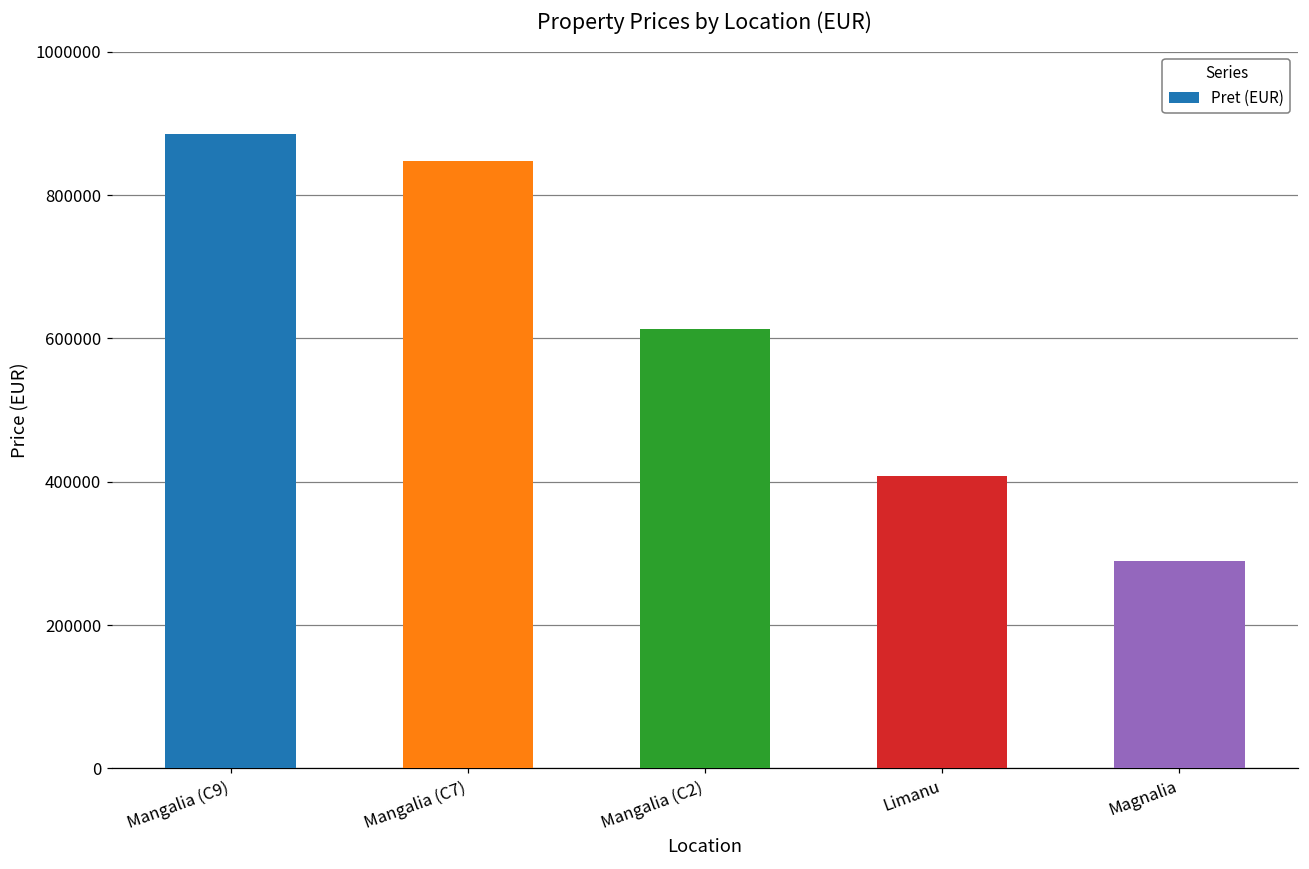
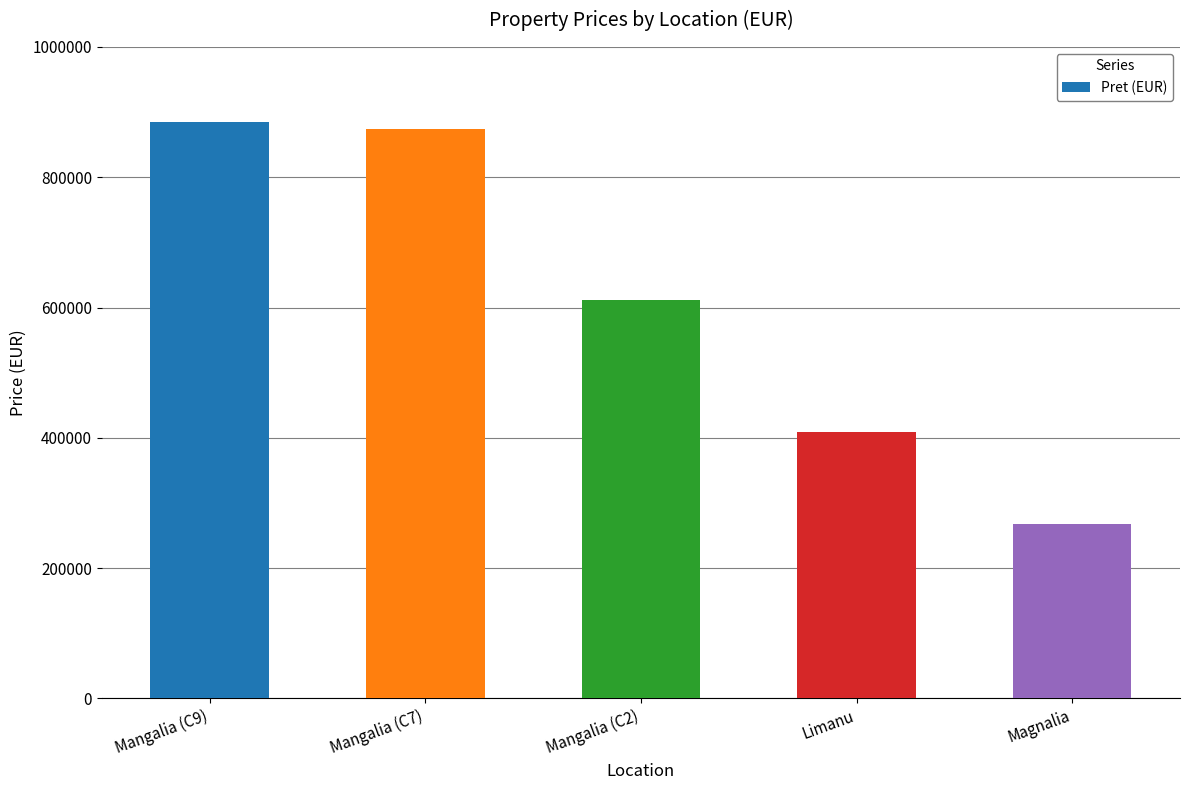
  {
    "Mangalia (C9)": 890000,
-   "Mangalia (C7)": 850000,
+   "Mangalia (C7)": 870000,
    "Mangalia (C2)": 610000,
    "Limanu": 410000,
-   "Magnalia": 290000
+   "Magnalia": 270000
  }
